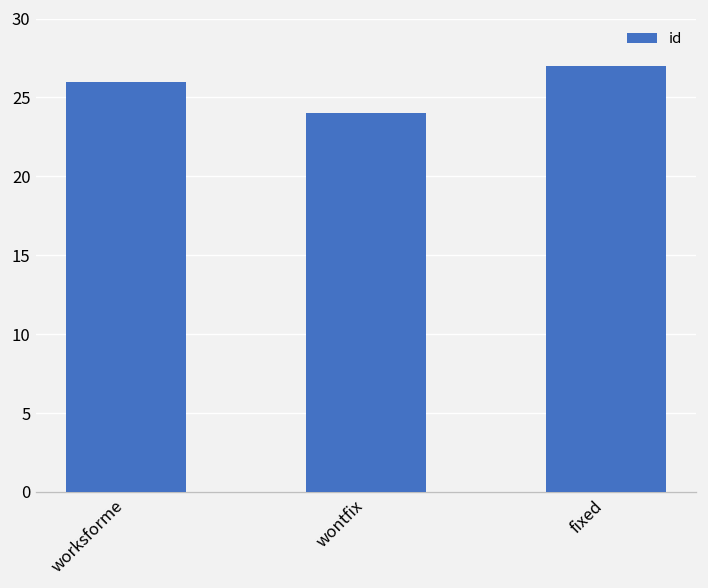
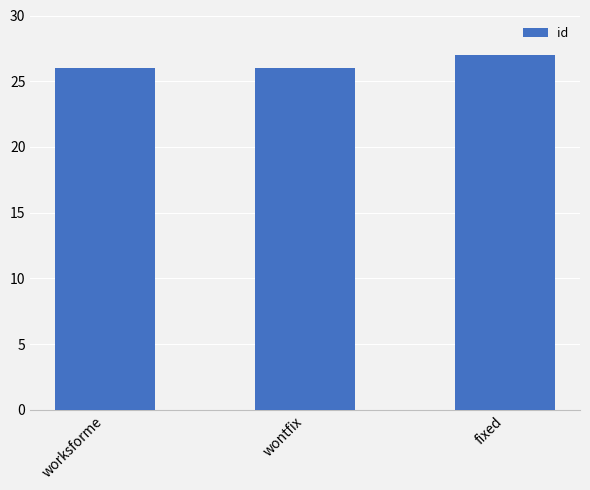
  {
    "worksforme": 26,
-   "wontfix": 24,
+   "wontfix": 26,
    "fixed": 27
  }
